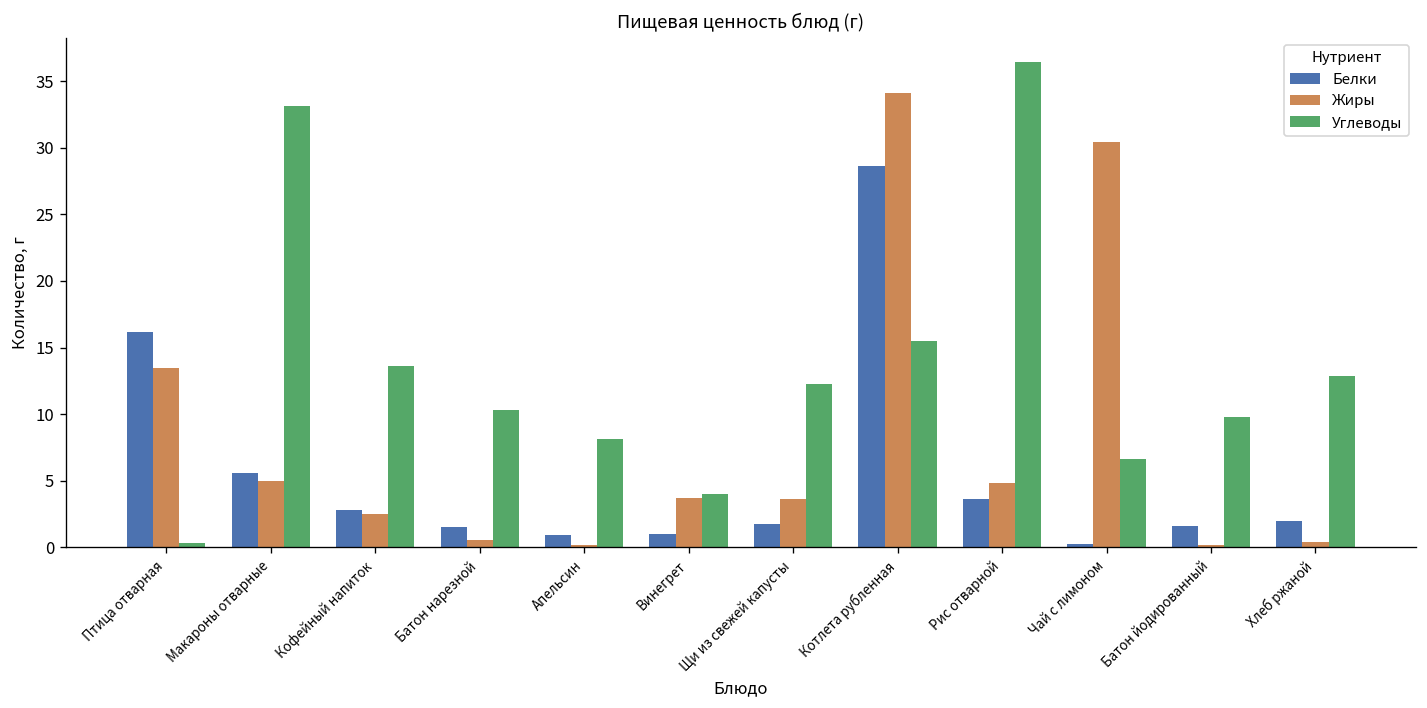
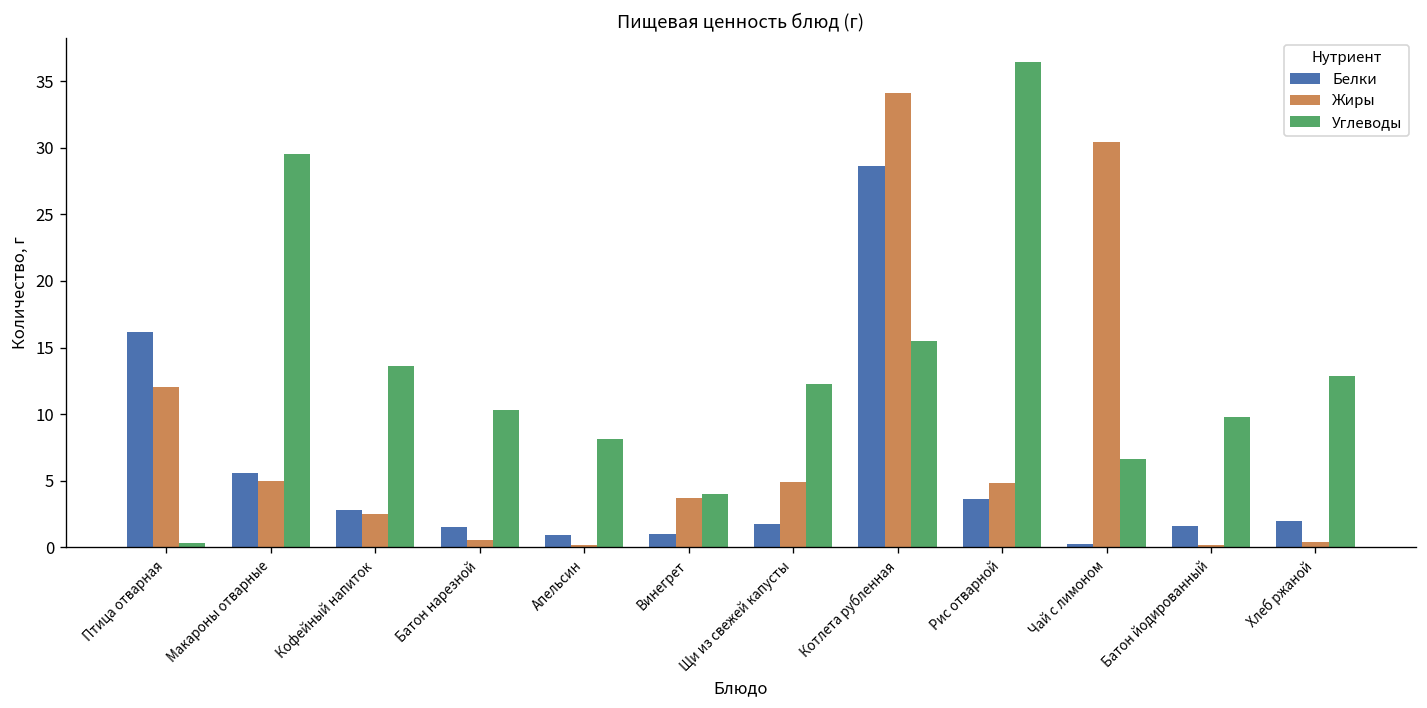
  {
    "Белки": {
      "Птица отварная": 16.2,
      "Макароны отварные": 5.6,
      "Кофейный напиток": 2.8,
      "Батон нарезной": 1.5,
      "Апельсин": 0.9,
      "Винегрет": 1.0,
      "Щи из свежей капусты": 1.8,
      "Котлета рубленная": 28.6,
      "Рис отварной": 3.6,
      "Чай с лимоном": 0.3,
      "Батон йодированный": 1.6,
      "Хлеб ржаной": 2.0
    },
    "Жиры": {
-     "Птица отварная": 13.5,
+     "Птица отварная": 12.0,
      "Макароны отварные": 5.0,
      "Кофейный напиток": 2.5,
      "Батон нарезной": 0.6,
      "Винегрет": 3.7,
-     "Щи из свежей капусты": 3.6,
+     "Щи из свежей капусты": 4.9,
      "Котлета рубленная": 34.1,
      "Рис отварной": 4.8,
      "Чай с лимоном": 30.4,
      "Хлеб ржаной": 0.4
    },
    "Углеводы": {
      "Птица отварная": 0.3,
-     "Макароны отварные": 33.2,
+     "Макароны отварные": 29.6,
      "Кофейный напиток": 13.6,
      "Батон нарезной": 10.3,
      "Апельсин": 8.1,
      "Винегрет": 4.0,
      "Щи из свежей капусты": 12.3,
      "Котлета рубленная": 15.5,
      "Рис отварной": 36.4,
      "Чай с лимоном": 6.6,
      "Батон йодированный": 9.8,
      "Хлеб ржаной": 12.9
    }
  }
